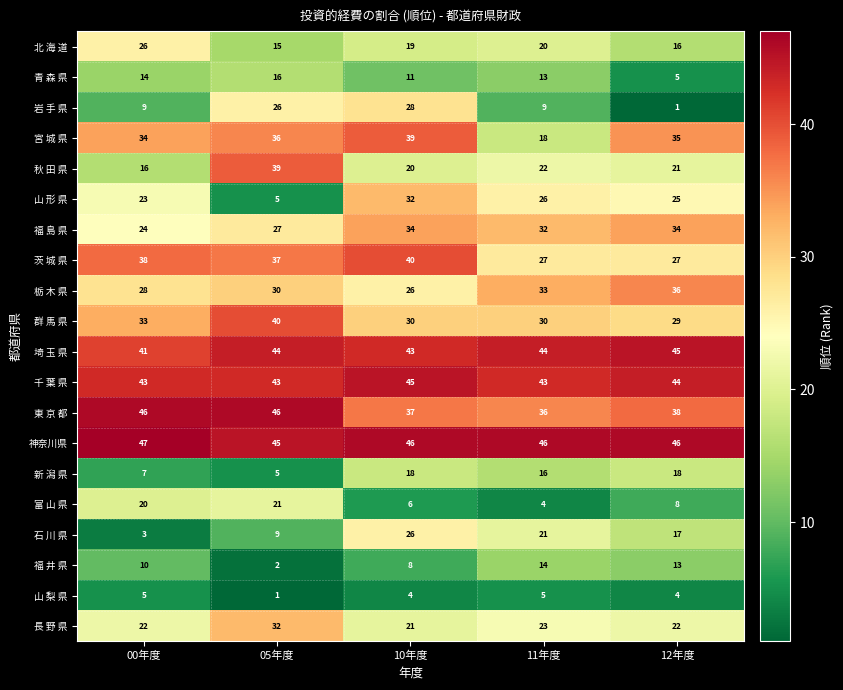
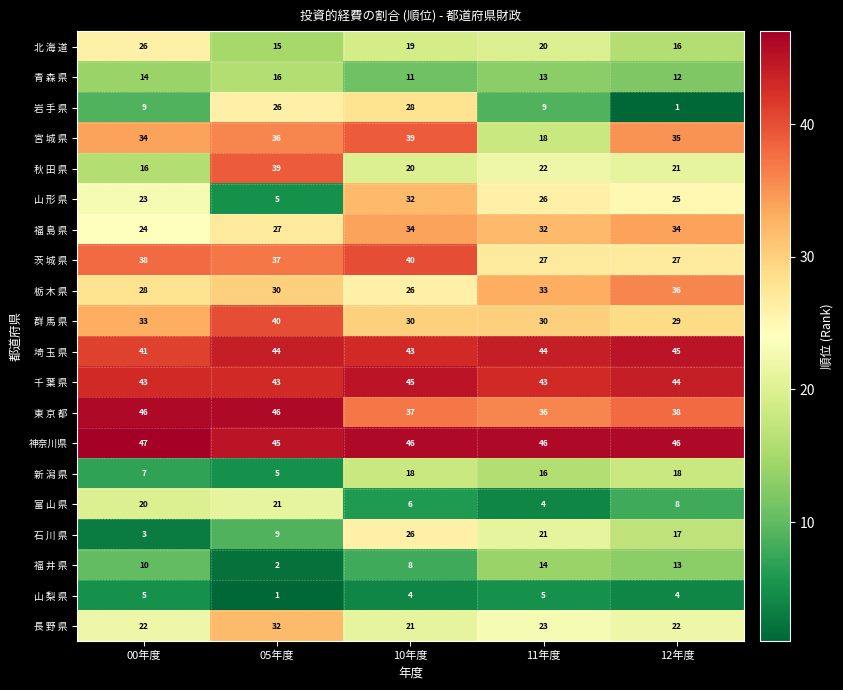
  {
    "北 海 道": {
      "00年度": 26,
      "05年度": 15,
      "10年度": 19,
      "11年度": 20,
      "12年度": 16
    },
    "青 森 県": {
      "00年度": 14,
      "05年度": 16,
      "10年度": 11,
      "11年度": 13,
-     "12年度": 5
+     "12年度": 12
    },
    "岩 手 県": {
      "00年度": 9,
      "05年度": 26,
      "10年度": 28,
      "11年度": 9,
      "12年度": 1
    },
    "宮 城 県": {
      "00年度": 34,
      "05年度": 36,
      "10年度": 39,
      "11年度": 18,
      "12年度": 35
    },
    "秋 田 県": {
      "00年度": 16,
      "05年度": 39,
      "10年度": 20,
      "11年度": 22,
      "12年度": 21
    },
    "山 形 県": {
      "00年度": 23,
      "05年度": 5,
      "10年度": 32,
      "11年度": 26,
      "12年度": 25
    },
    "福 島 県": {
      "00年度": 24,
      "05年度": 27,
      "10年度": 34,
      "11年度": 32,
      "12年度": 34
    },
    "茨 城 県": {
      "00年度": 38,
      "05年度": 37,
      "10年度": 40,
      "11年度": 27,
      "12年度": 27
    },
    "栃 木 県": {
      "00年度": 28,
      "05年度": 30,
      "10年度": 26,
      "11年度": 33,
      "12年度": 36
    },
    "群 馬 県": {
      "00年度": 33,
      "05年度": 40,
      "10年度": 30,
      "11年度": 30,
      "12年度": 29
    },
    "埼 玉 県": {
      "00年度": 41,
      "05年度": 44,
      "10年度": 43,
      "11年度": 44,
      "12年度": 45
    },
    "千 葉 県": {
      "00年度": 43,
      "05年度": 43,
      "10年度": 45,
      "11年度": 43,
      "12年度": 44
    },
    "東 京 都": {
      "00年度": 46,
      "05年度": 46,
      "10年度": 37,
      "11年度": 36,
      "12年度": 38
    },
    "神奈川県": {
      "00年度": 47,
      "05年度": 45,
      "10年度": 46,
      "11年度": 46,
      "12年度": 46
    },
    "新 潟 県": {
      "00年度": 7,
      "05年度": 5,
      "10年度": 18,
      "11年度": 16,
      "12年度": 18
    },
    "富 山 県": {
      "00年度": 20,
      "05年度": 21,
      "10年度": 6,
      "11年度": 4,
      "12年度": 8
    },
    "石 川 県": {
      "00年度": 3,
      "05年度": 9,
      "10年度": 26,
      "11年度": 21,
      "12年度": 17
    },
    "福 井 県": {
      "00年度": 10,
      "05年度": 2,
      "10年度": 8,
      "11年度": 14,
      "12年度": 13
    },
    "山 梨 県": {
      "00年度": 5,
      "05年度": 1,
      "10年度": 4,
      "11年度": 5,
      "12年度": 4
    },
    "長 野 県": {
      "00年度": 22,
      "05年度": 32,
      "10年度": 21,
      "11年度": 23,
      "12年度": 22
    }
  }
